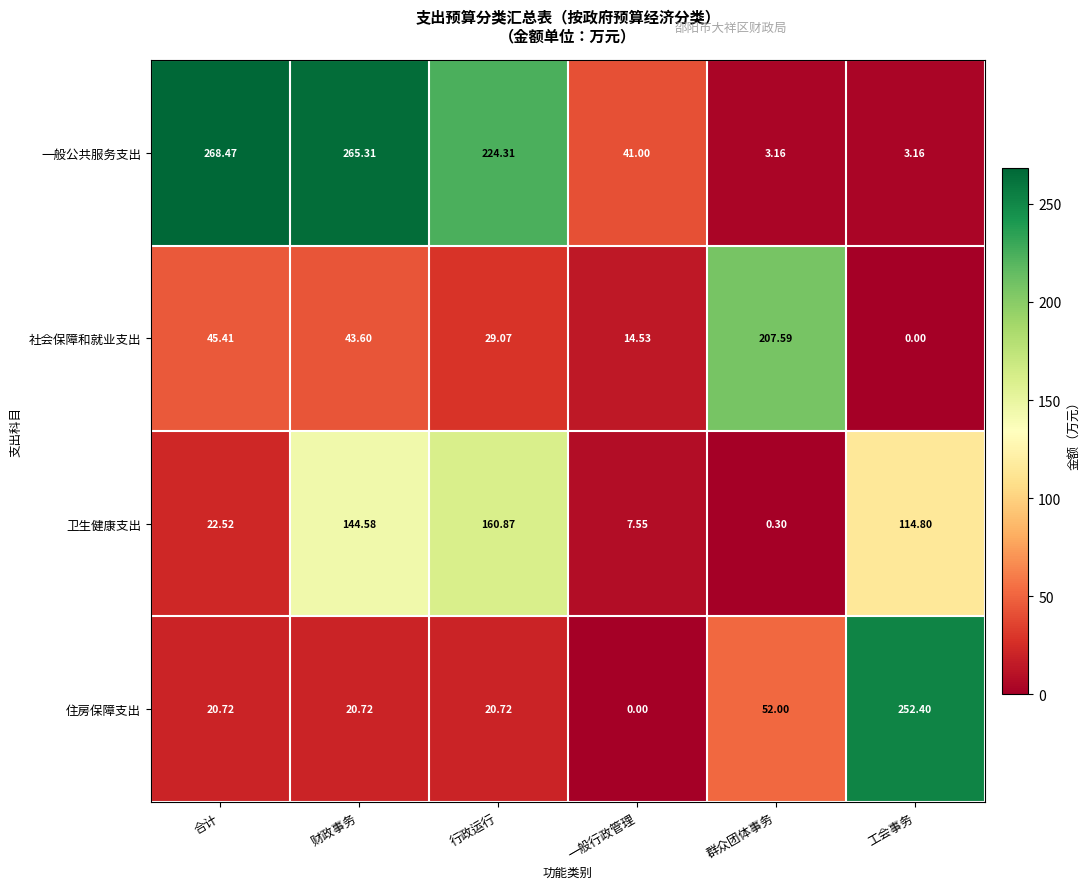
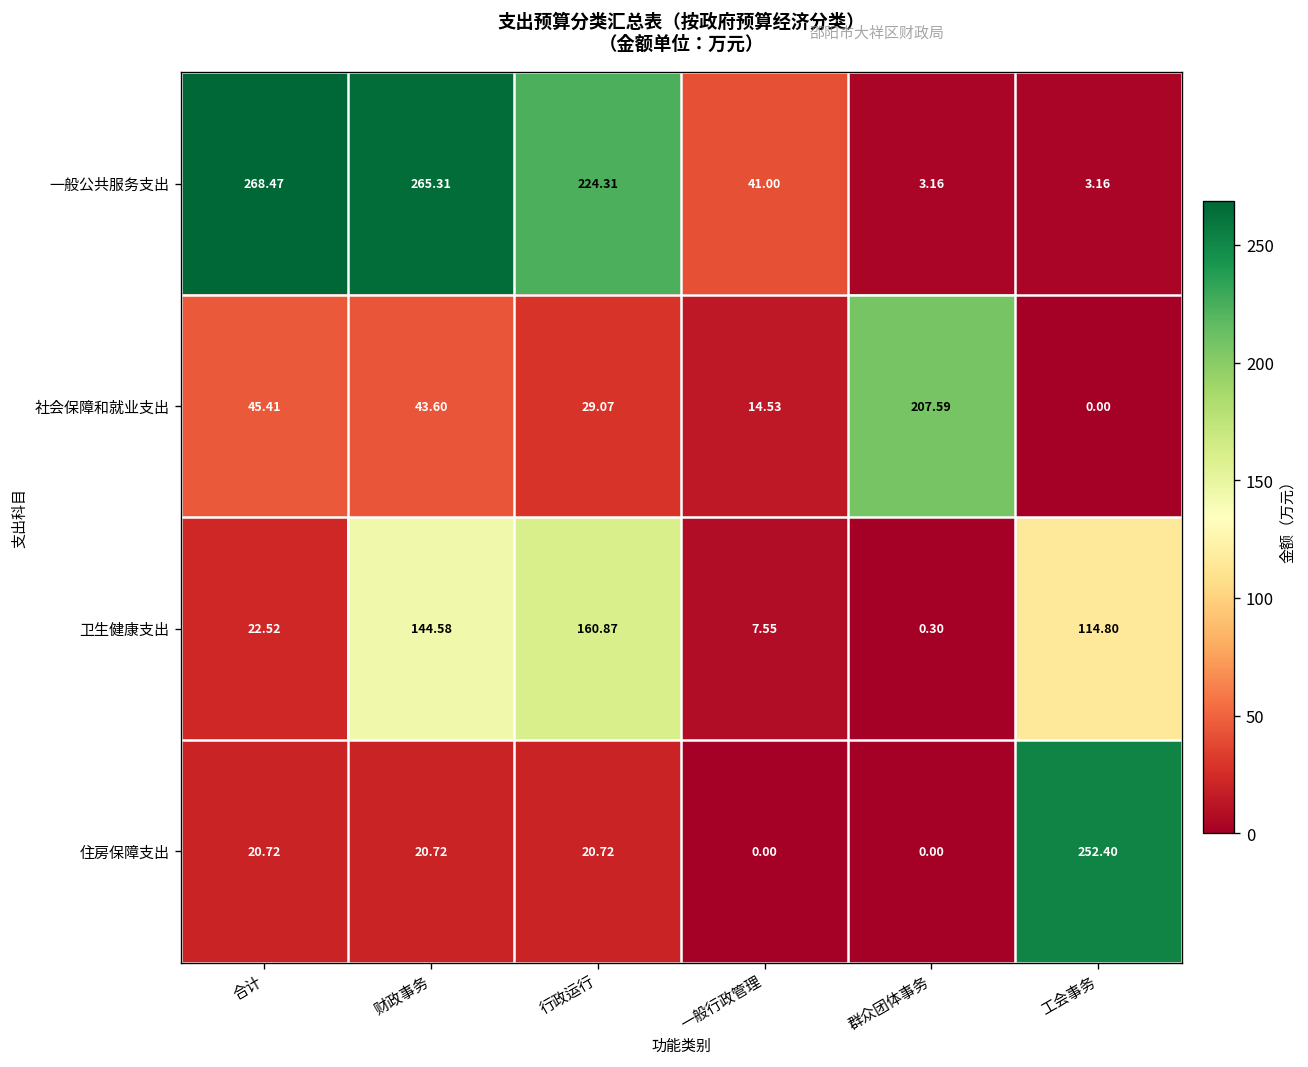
  {
    "一般公共服务支出": {
      "合计": 268.47,
      "财政事务": 265.31,
      "行政运行": 224.31,
      "一般行政管理": 41.00,
      "群众团体事务": 3.16,
      "工会事务": 3.16
    },
    "社会保障和就业支出": {
      "合计": 45.41,
      "财政事务": 43.60,
      "行政运行": 29.07,
      "一般行政管理": 14.53,
      "群众团体事务": 207.59,
      "工会事务": 0.00
    },
    "卫生健康支出": {
      "合计": 22.52,
      "财政事务": 144.58,
      "行政运行": 160.87,
      "一般行政管理": 7.55,
      "群众团体事务": 0.30,
      "工会事务": 114.80
    },
    "住房保障支出": {
      "合计": 20.72,
      "财政事务": 20.72,
      "行政运行": 20.72,
      "一般行政管理": 0.00,
-     "群众团体事务": 52.00,
+     "群众团体事务": 0.00,
      "工会事务": 252.40
    }
  }
